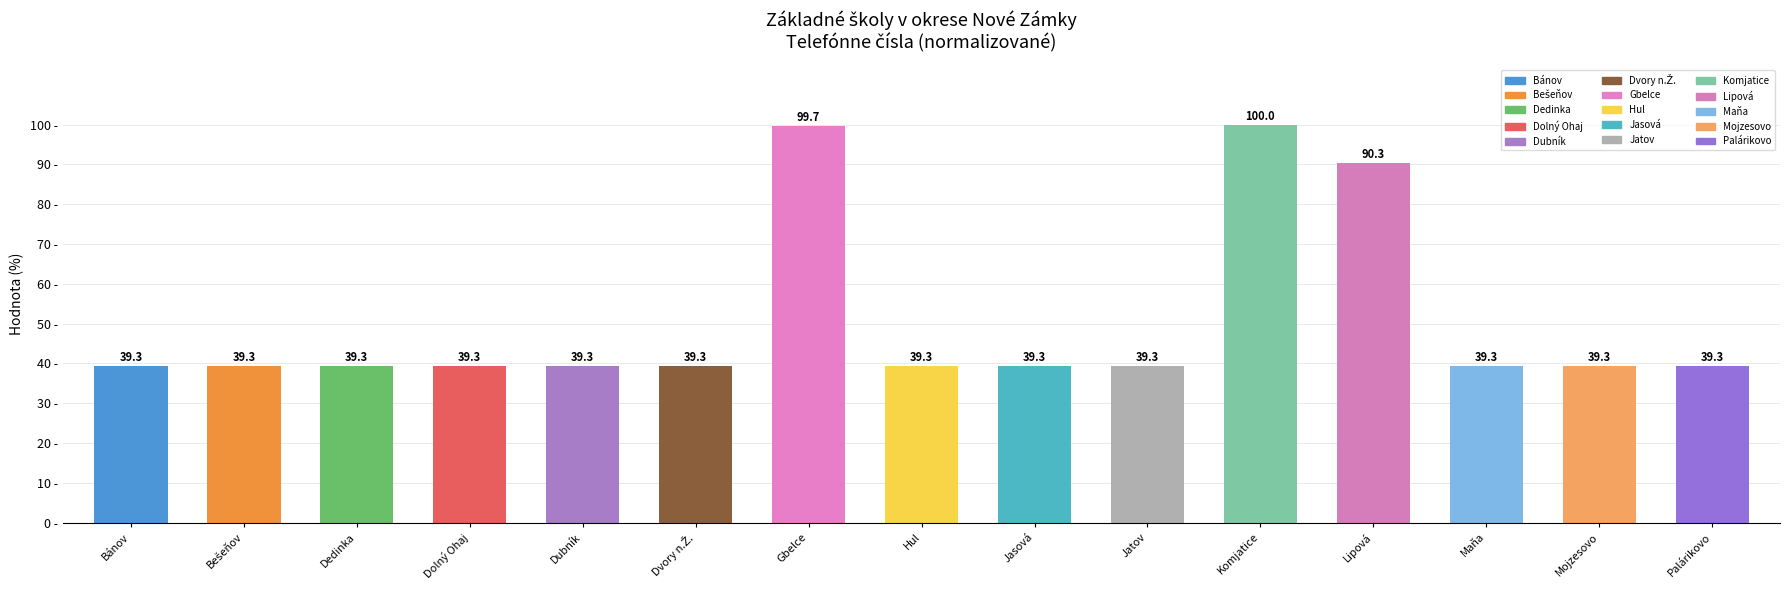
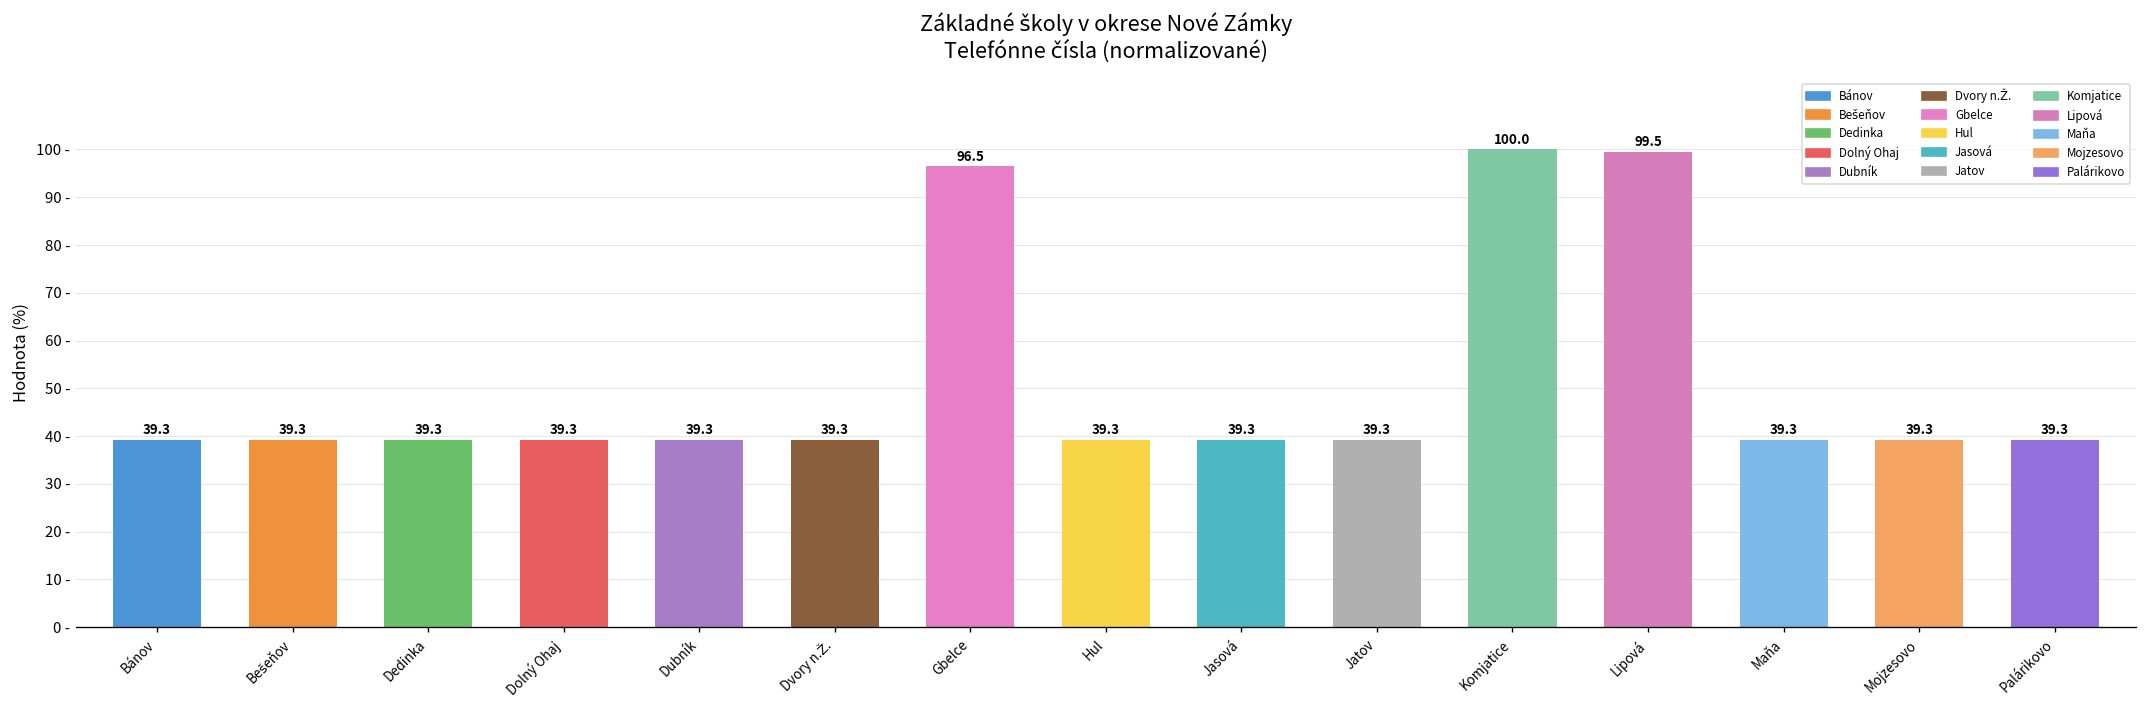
  {
    "Bánov": 39.3,
    "Bešeňov": 39.3,
    "Dedinka": 39.3,
    "Dolný Ohaj": 39.3,
    "Dubník": 39.3,
    "Dvory n.Ž.": 39.3,
-   "Gbelce": 99.7,
+   "Gbelce": 96.5,
    "Hul": 39.3,
    "Jasová": 39.3,
    "Jatov": 39.3,
    "Komjatice": 100.0,
-   "Lipová": 90.3,
+   "Lipová": 99.5,
    "Maňa": 39.3,
    "Mojzesovo": 39.3,
    "Palárikovo": 39.3
  }
